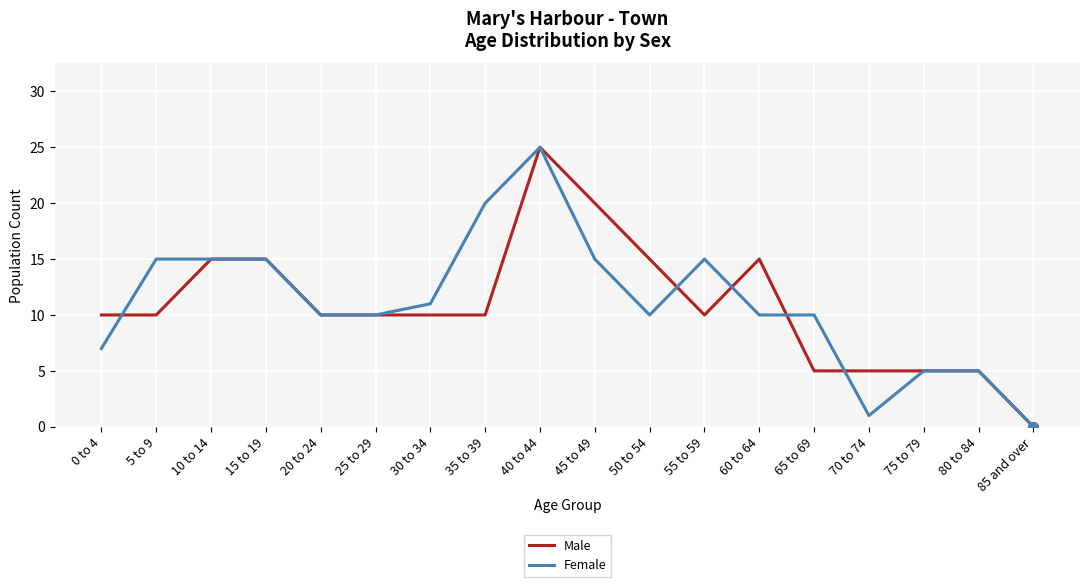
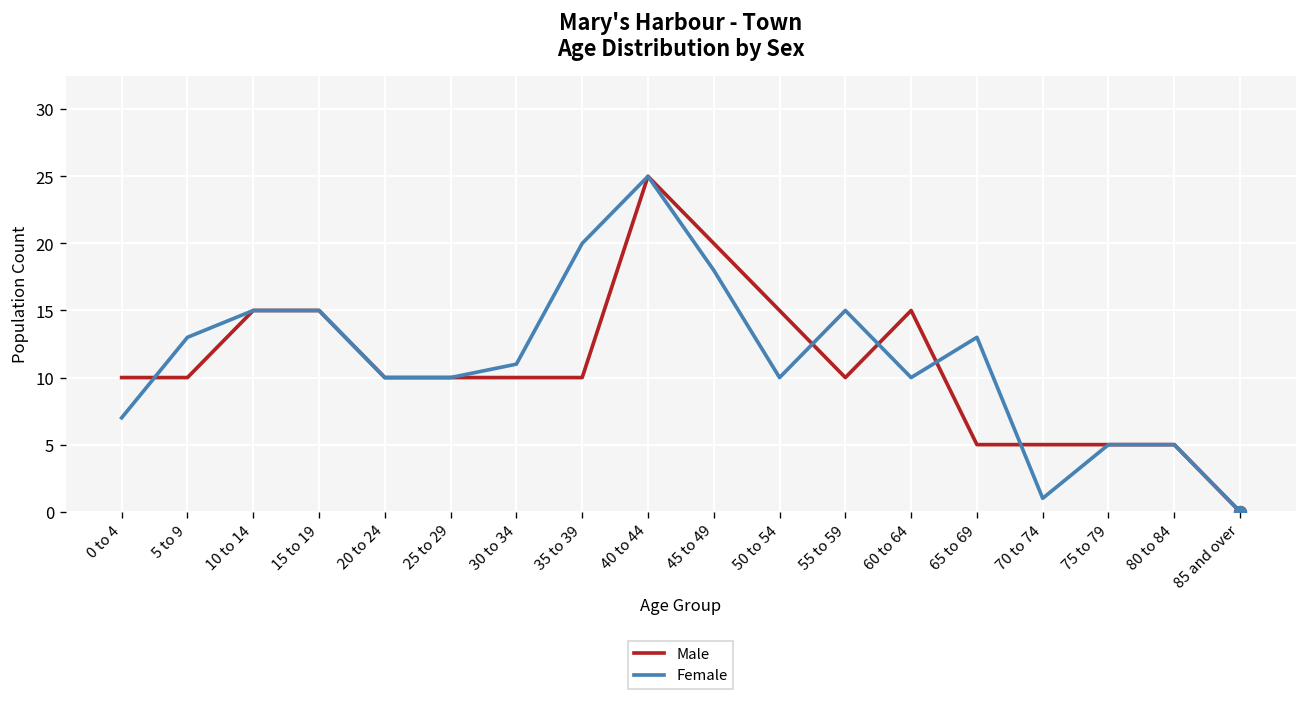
  {
    "Female": {
      "0 to 4": 7,
-     "5 to 9": 15,
+     "5 to 9": 13,
      "30 to 34": 11,
      "35 to 39": 20,
-     "45 to 49": 15,
+     "45 to 49": 18,
      "50 to 54": 10,
      "55 to 59": 15,
      "60 to 64": 10,
-     "65 to 69": 10,
+     "65 to 69": 13,
      "70 to 74": 1
    }
  }
